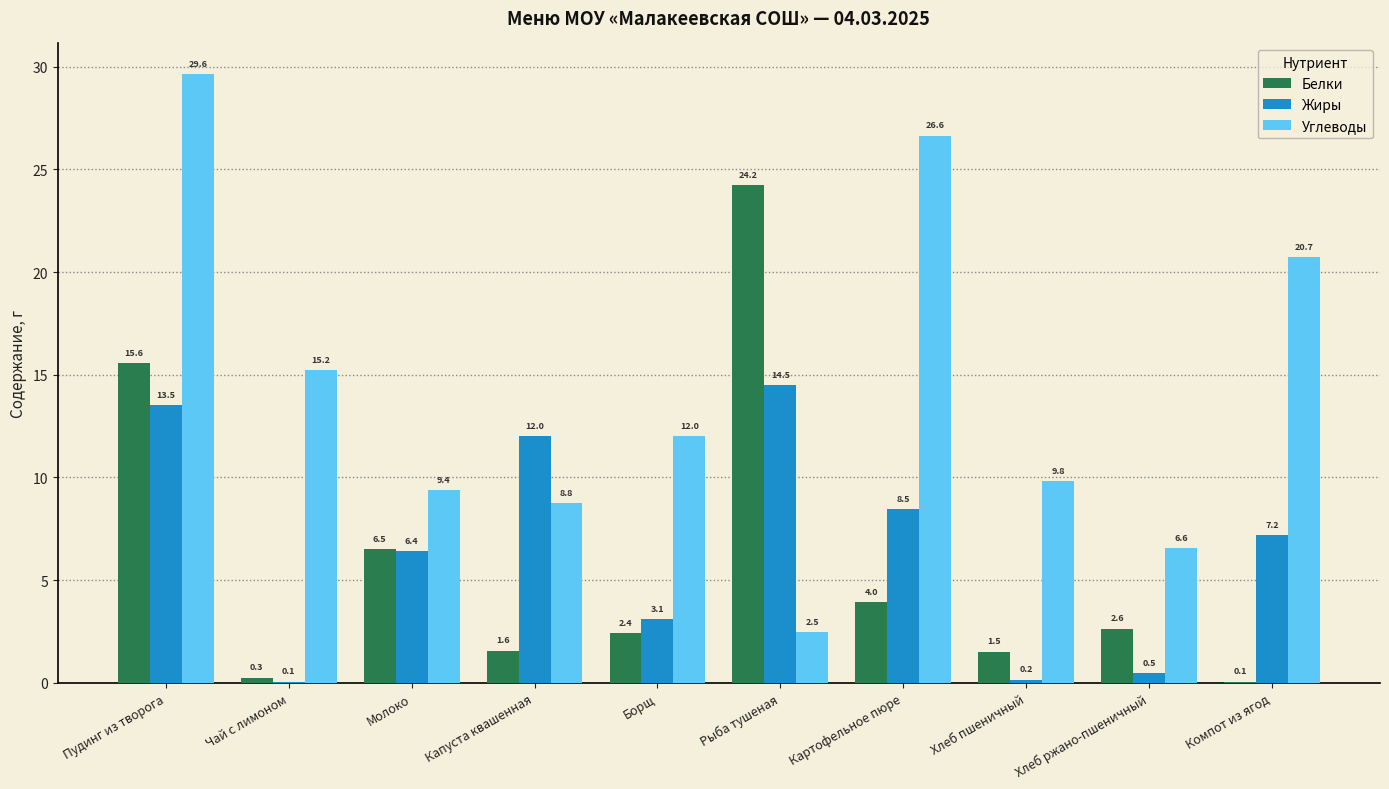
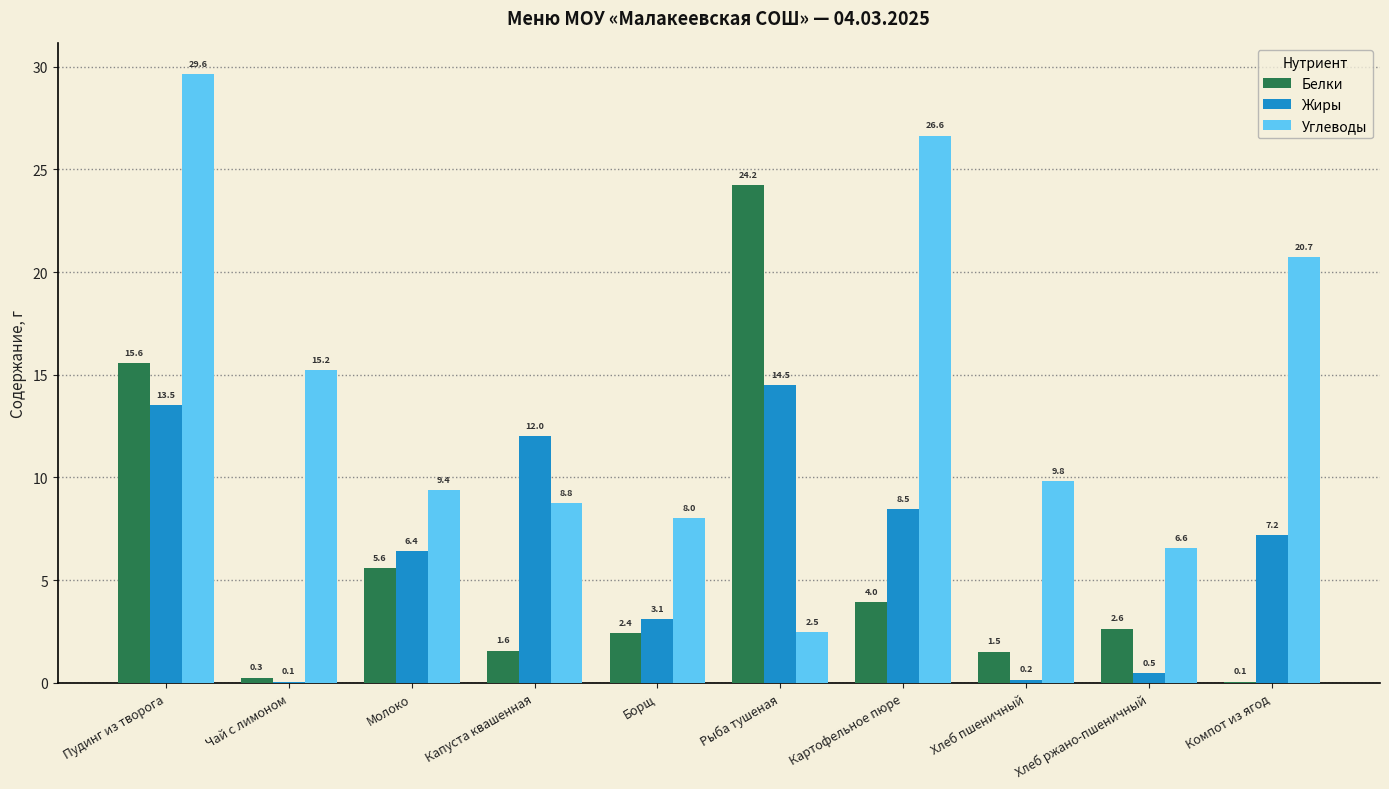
  {
    "Белки": {
      "Пудинг из творога": 15.6,
      "Чай с лимоном": 0.3,
-     "Молоко": 6.5,
+     "Молоко": 5.6,
      "Капуста квашенная": 1.6,
      "Борщ": 2.4,
      "Рыба тушеная": 24.2,
      "Картофельное пюре": 4.0,
      "Хлеб пшеничный": 1.5,
      "Хлеб ржано-пшеничный": 2.6,
      "Компот из ягод": 0.1
    },
    "Жиры": {
      "Пудинг из творога": 13.5,
      "Чай с лимоном": 0.1,
      "Молоко": 6.4,
      "Капуста квашенная": 12.0,
      "Борщ": 3.1,
      "Рыба тушеная": 14.5,
      "Картофельное пюре": 8.5,
      "Хлеб пшеничный": 0.2,
      "Хлеб ржано-пшеничный": 0.5,
      "Компот из ягод": 7.2
    },
    "Углеводы": {
      "Пудинг из творога": 29.6,
      "Чай с лимоном": 15.2,
      "Молоко": 9.4,
      "Капуста квашенная": 8.8,
-     "Борщ": 12.0,
+     "Борщ": 8.0,
      "Рыба тушеная": 2.5,
      "Картофельное пюре": 26.6,
      "Хлеб пшеничный": 9.8,
      "Хлеб ржано-пшеничный": 6.6,
      "Компот из ягод": 20.7
    }
  }
